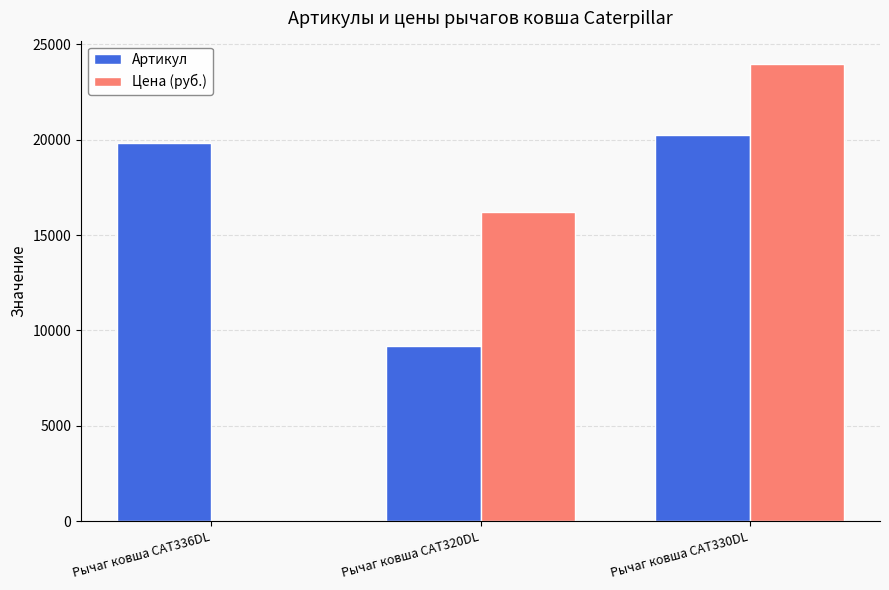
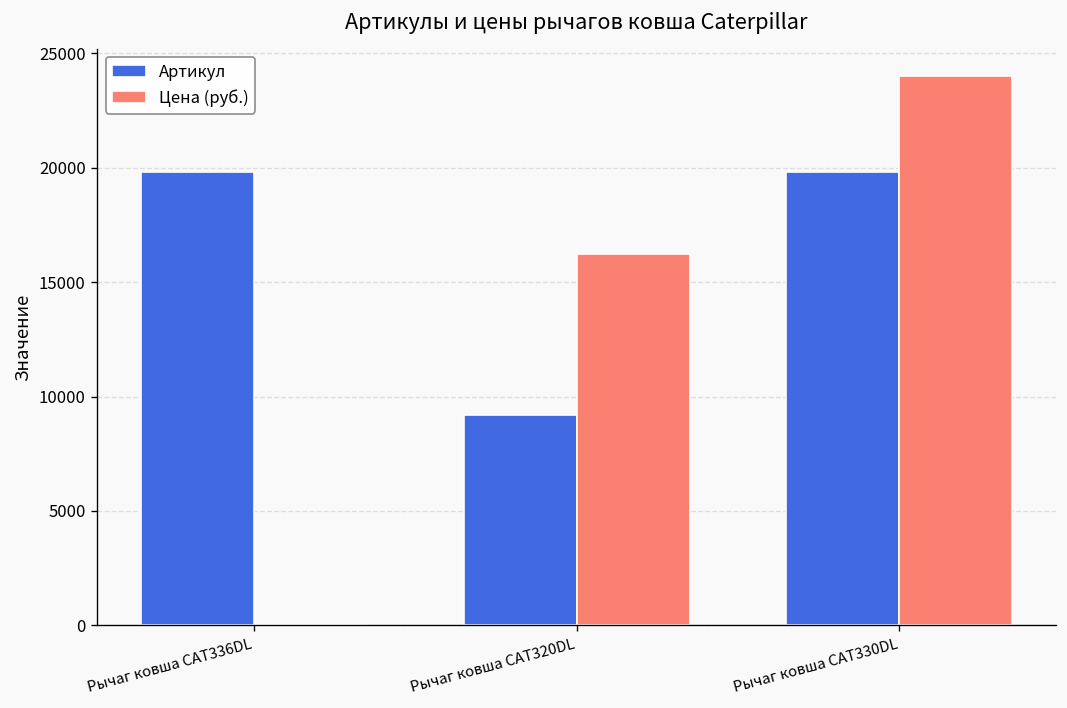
  {
    "Артикул": {
      "Рычаг ковша CAT336DL": 19800,
      "Рычаг ковша CAT320DL": 9200,
-     "Рычаг ковша CAT330DL": 20300
+     "Рычаг ковша CAT330DL": 19800
    },
    "Цена (руб.)": {
      "Рычаг ковша CAT336DL": 0,
      "Рычаг ковша CAT320DL": 16200,
      "Рычаг ковша CAT330DL": 24000
    }
  }
